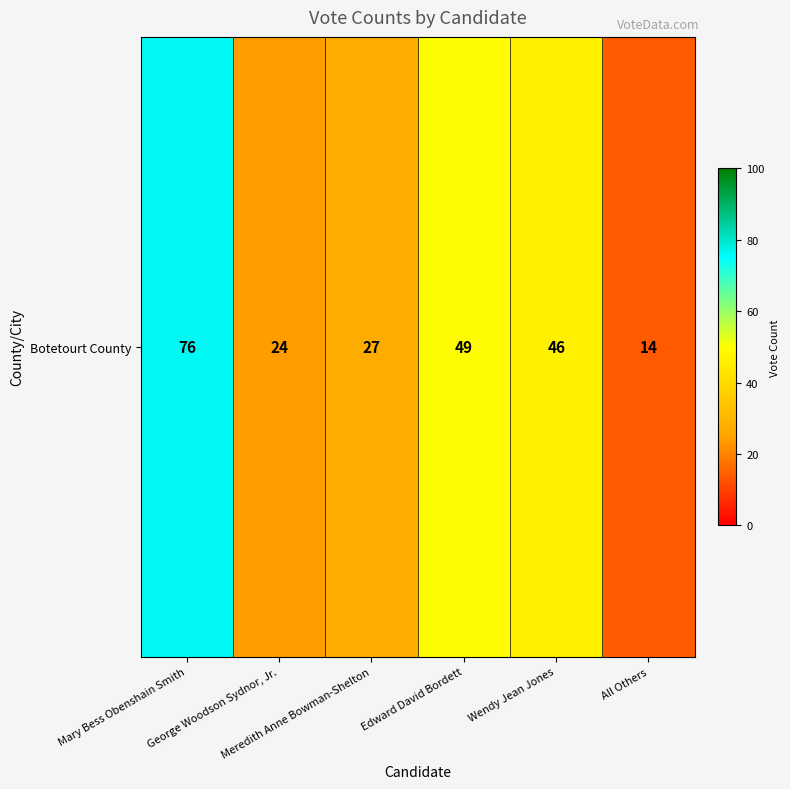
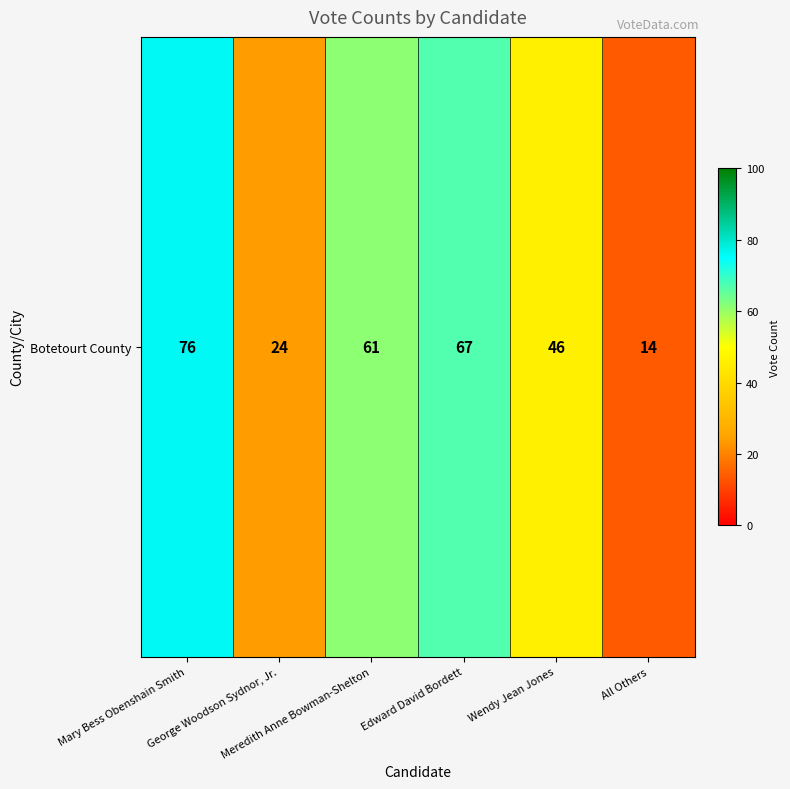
  {
    "Botetourt County": {
      "Mary Bess Obenshain Smith": 76,
      "George Woodson Sydnor, Jr.": 24,
-     "Meredith Anne Bowman-Shelton": 27,
-     "Edward David Bordett": 49,
+     "Meredith Anne Bowman-Shelton": 61,
+     "Edward David Bordett": 67,
      "Wendy Jean Jones": 46,
      "All Others": 14
    }
  }
